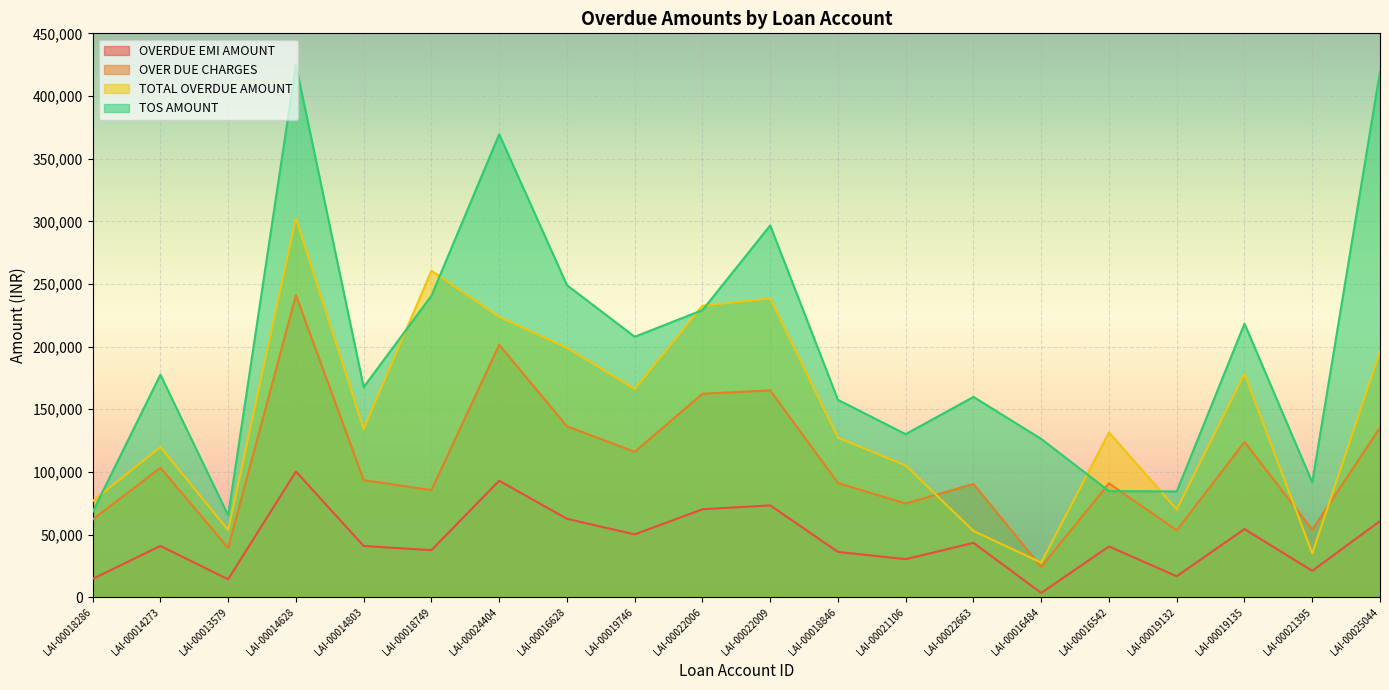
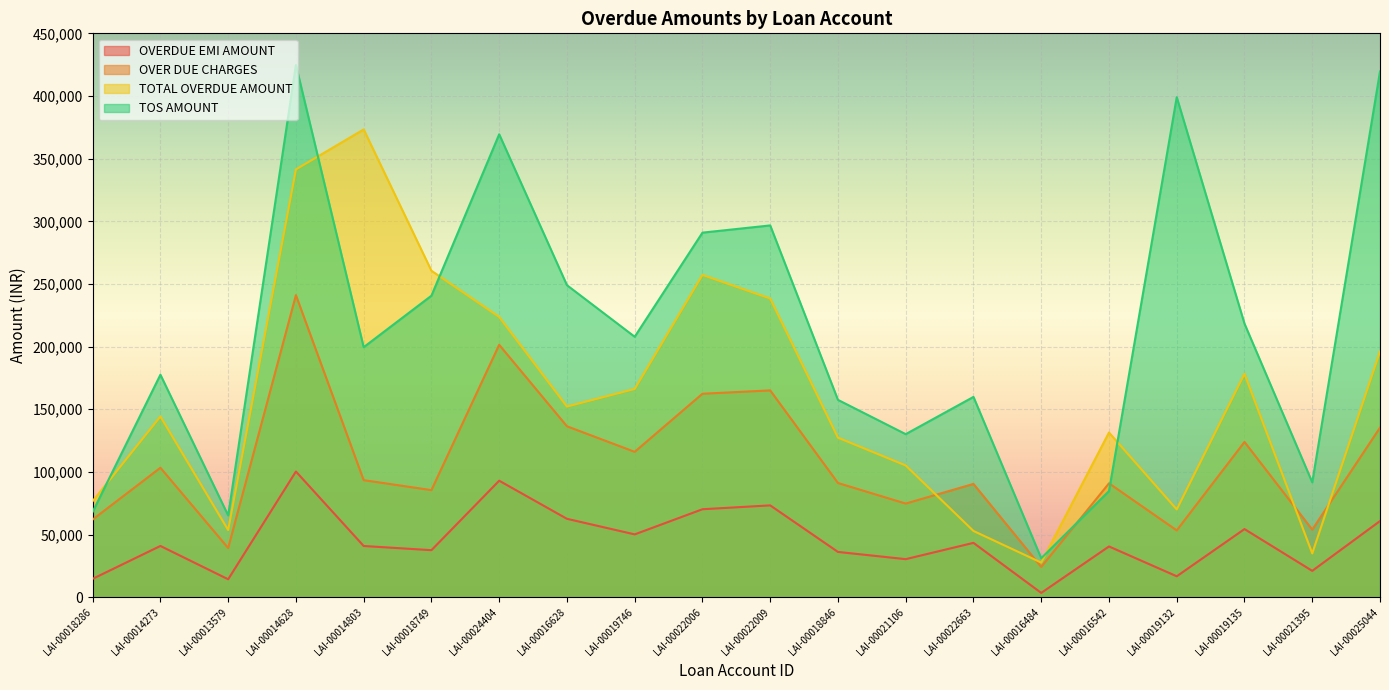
  {
    "TOTAL OVERDUE AMOUNT": {
      "LAI-00018286": "77,000",
-     "LAI-00014273": "120,000",
+     "LAI-00014273": "144,000",
      "LAI-00013579": "54,000",
-     "LAI-00014628": "302,000",
-     "LAI-00014803": "134,000",
+     "LAI-00014628": "341,000",
+     "LAI-00014803": "373,000",
      "LAI-00018749": "261,000",
      "LAI-00024404": "224,000",
-     "LAI-00016628": "199,000",
+     "LAI-00016628": "152,000",
      "LAI-00019746": "166,000",
-     "LAI-00022006": "233,000",
+     "LAI-00022006": "257,000",
      "LAI-00022009": "238,000",
      "LAI-00018846": "127,000",
      "LAI-00021106": "105,000",
      "LAI-00022663": "53,000",
      "LAI-00016484": "28,000",
      "LAI-00016542": "131,000",
      "LAI-00019132": "70,000",
      "LAI-00019135": "178,000",
      "LAI-00021395": "35,000",
      "LAI-00025044": "196,000"
    },
    "TOS AMOUNT": {
      "LAI-00018286": "68,000",
      "LAI-00014273": "178,000",
      "LAI-00013579": "65,000",
-     "LAI-00014803": "168,000",
+     "LAI-00014803": "200,000",
      "LAI-00018749": "241,000",
      "LAI-00024404": "369,000",
      "LAI-00016628": "249,000",
      "LAI-00019746": "208,000",
-     "LAI-00022006": "229,000",
+     "LAI-00022006": "291,000",
      "LAI-00022009": "297,000",
      "LAI-00018846": "158,000",
      "LAI-00021106": "130,000",
      "LAI-00022663": "160,000",
-     "LAI-00016484": "126,000",
+     "LAI-00016484": "31,000",
      "LAI-00016542": "85,000",
-     "LAI-00019132": "84,000",
+     "LAI-00019132": "399,000",
      "LAI-00019135": "218,000",
      "LAI-00021395": "92,000",
      "LAI-00025044": "420,000"
    }
  }
